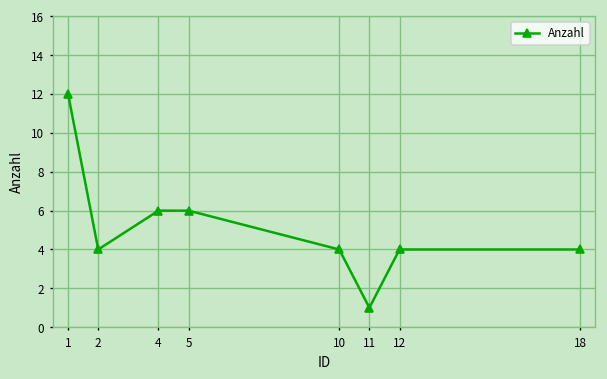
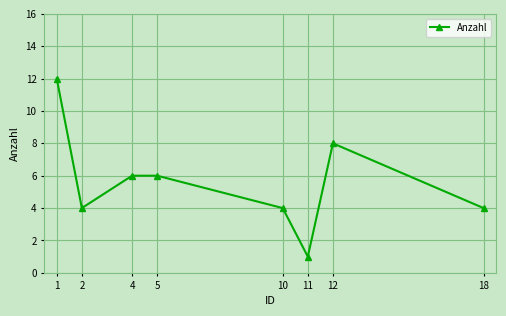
  {
    "1": 12,
    "2": 4,
    "4": 6,
    "5": 6,
    "10": 4,
    "11": 1,
-   "12": 4,
+   "12": 8,
    "18": 4
  }
